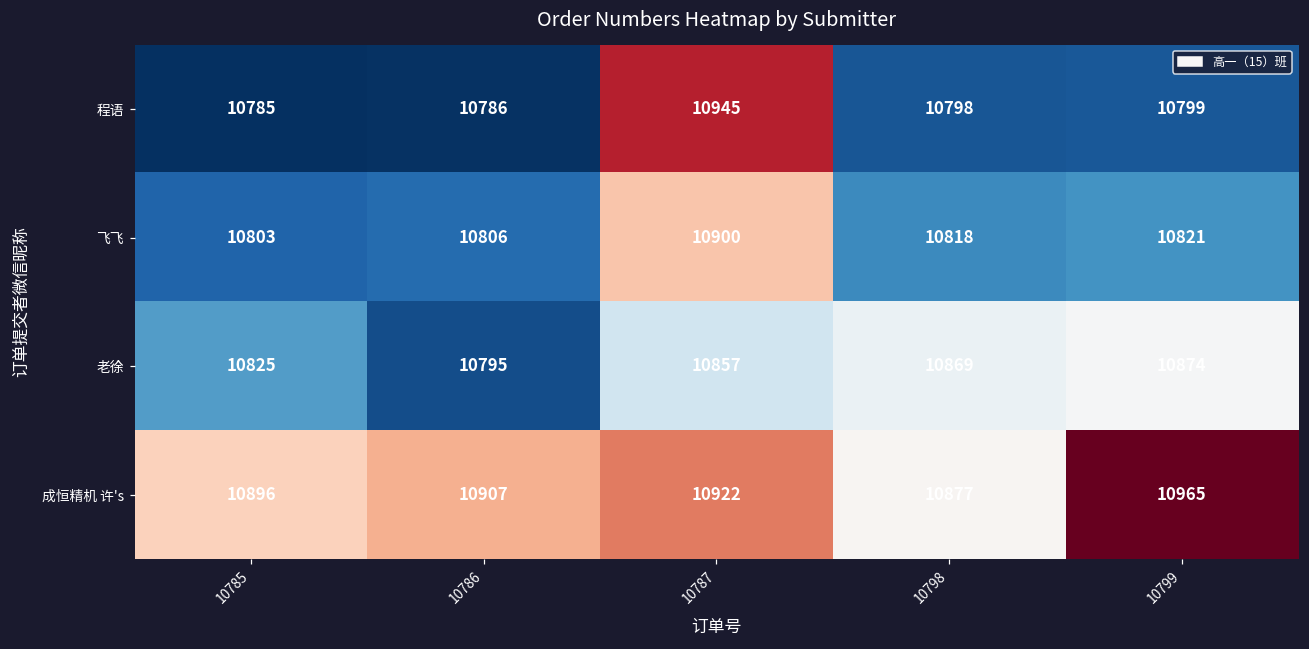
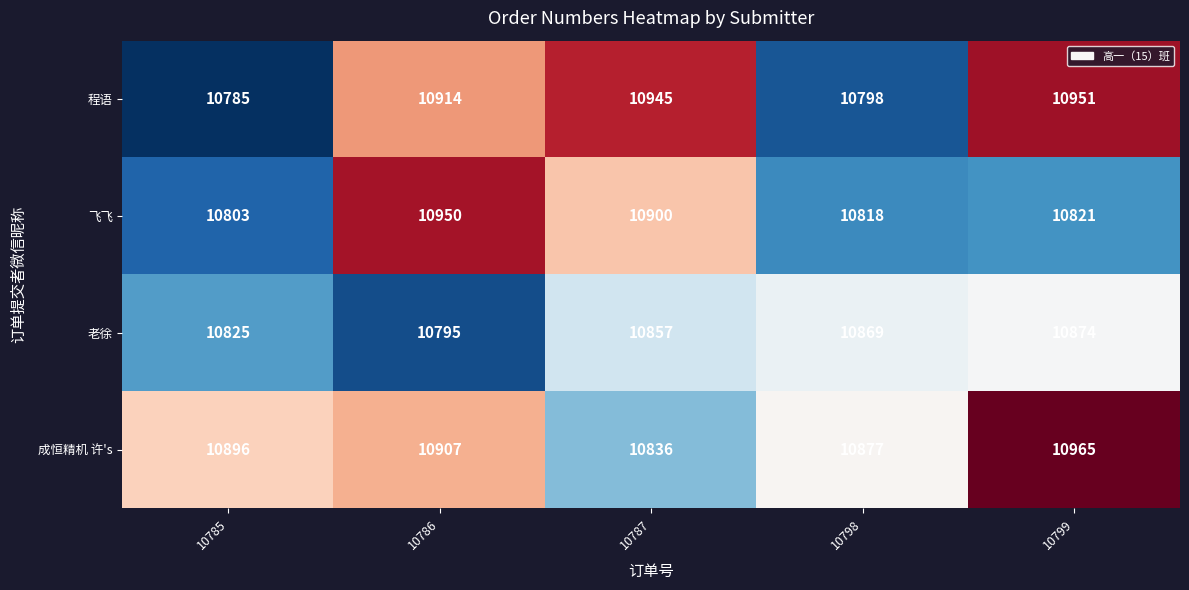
  {
    "程语": {
      "10785": 10785,
-     "10786": 10786,
+     "10786": 10914,
      "10787": 10945,
      "10798": 10798,
-     "10799": 10799
+     "10799": 10951
    },
    "飞飞": {
      "10785": 10803,
-     "10786": 10806,
+     "10786": 10950,
      "10787": 10900,
      "10798": 10818,
      "10799": 10821
    },
    "老徐": {
      "10785": 10825,
      "10786": 10795
    },
    "成恒精机 许's": {
      "10785": 10896,
      "10786": 10907,
-     "10787": 10922,
+     "10787": 10836,
      "10799": 10965
    }
  }
